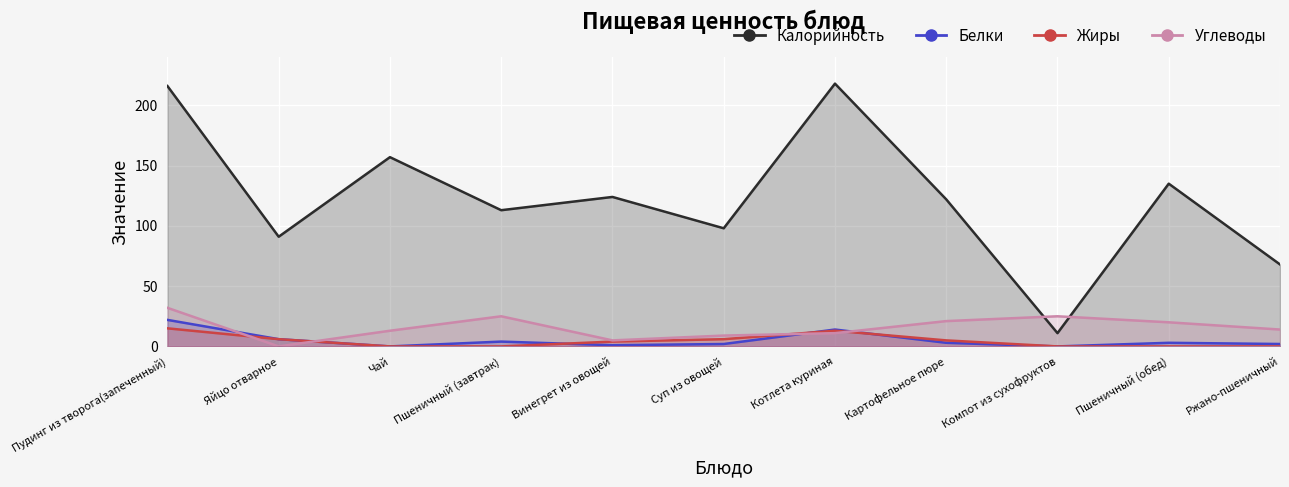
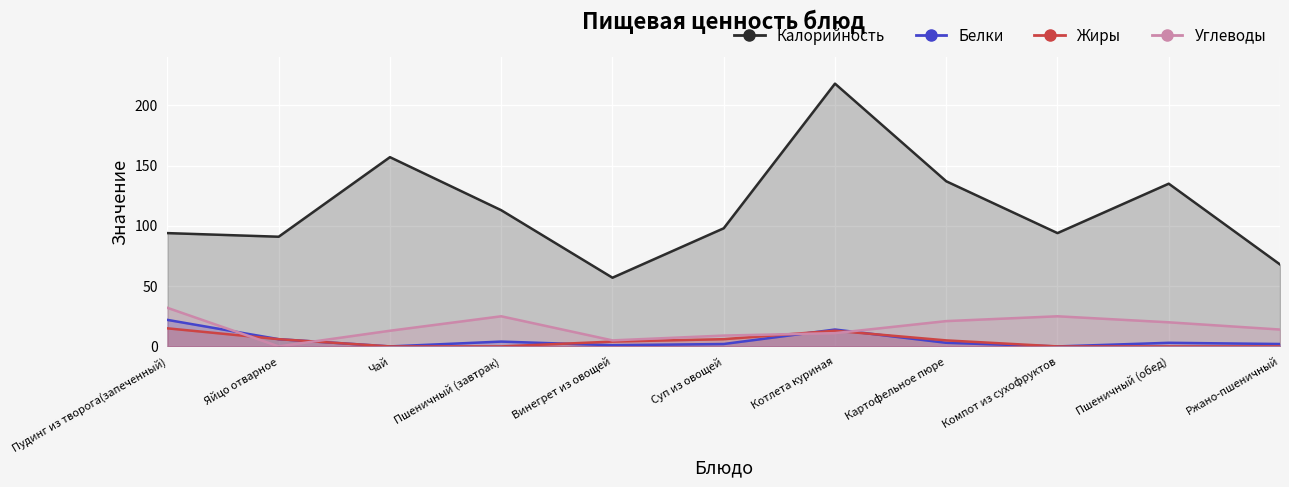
  {
    "Калорийность": {
-     "Пудинг из творога(запеченный)": 216,
+     "Пудинг из творога(запеченный)": 94,
      "Яйцо отварное": 91,
      "Чай": 157,
      "Пшеничный (завтрак)": 113,
-     "Винегрет из овощей": 124,
+     "Винегрет из овощей": 57,
      "Суп из овощей": 98,
      "Котлета куриная": 218,
-     "Картофельное пюре": 122,
-     "Компот из сухофруктов": 11,
+     "Картофельное пюре": 137,
+     "Компот из сухофруктов": 94,
      "Пшеничный (обед)": 135,
      "Ржано-пшеничный": 68
    }
  }
